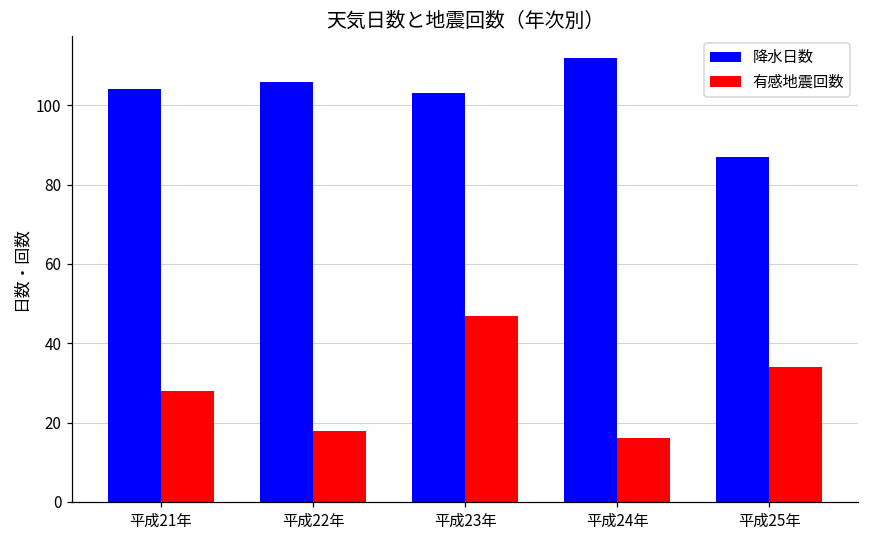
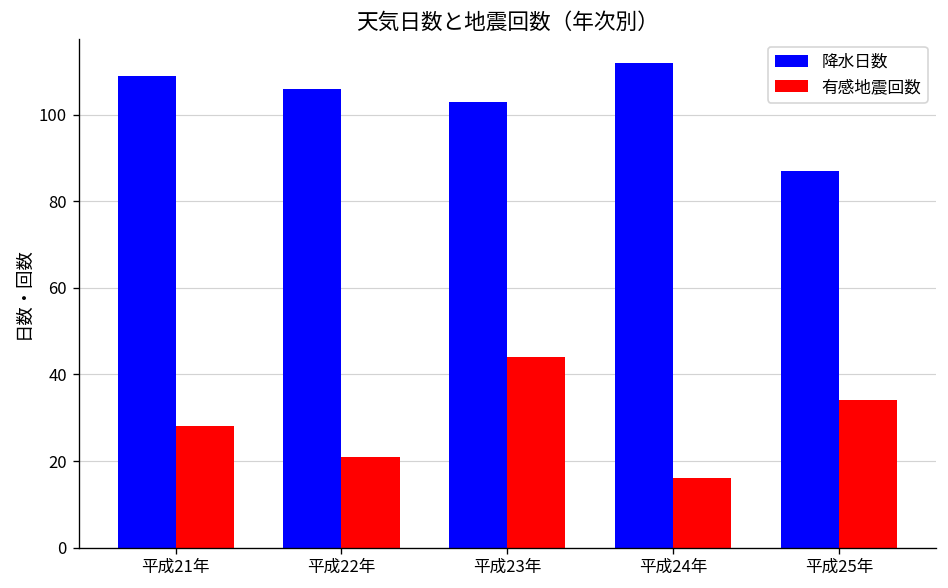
  {
    "降水日数": {
-     "平成21年": 104,
+     "平成21年": 109,
      "平成22年": 106,
      "平成23年": 103,
      "平成24年": 112,
      "平成25年": 87
    },
    "有感地震回数": {
      "平成21年": 28,
-     "平成22年": 18,
-     "平成23年": 47,
+     "平成22年": 21,
+     "平成23年": 44,
      "平成24年": 16,
      "平成25年": 34
    }
  }
